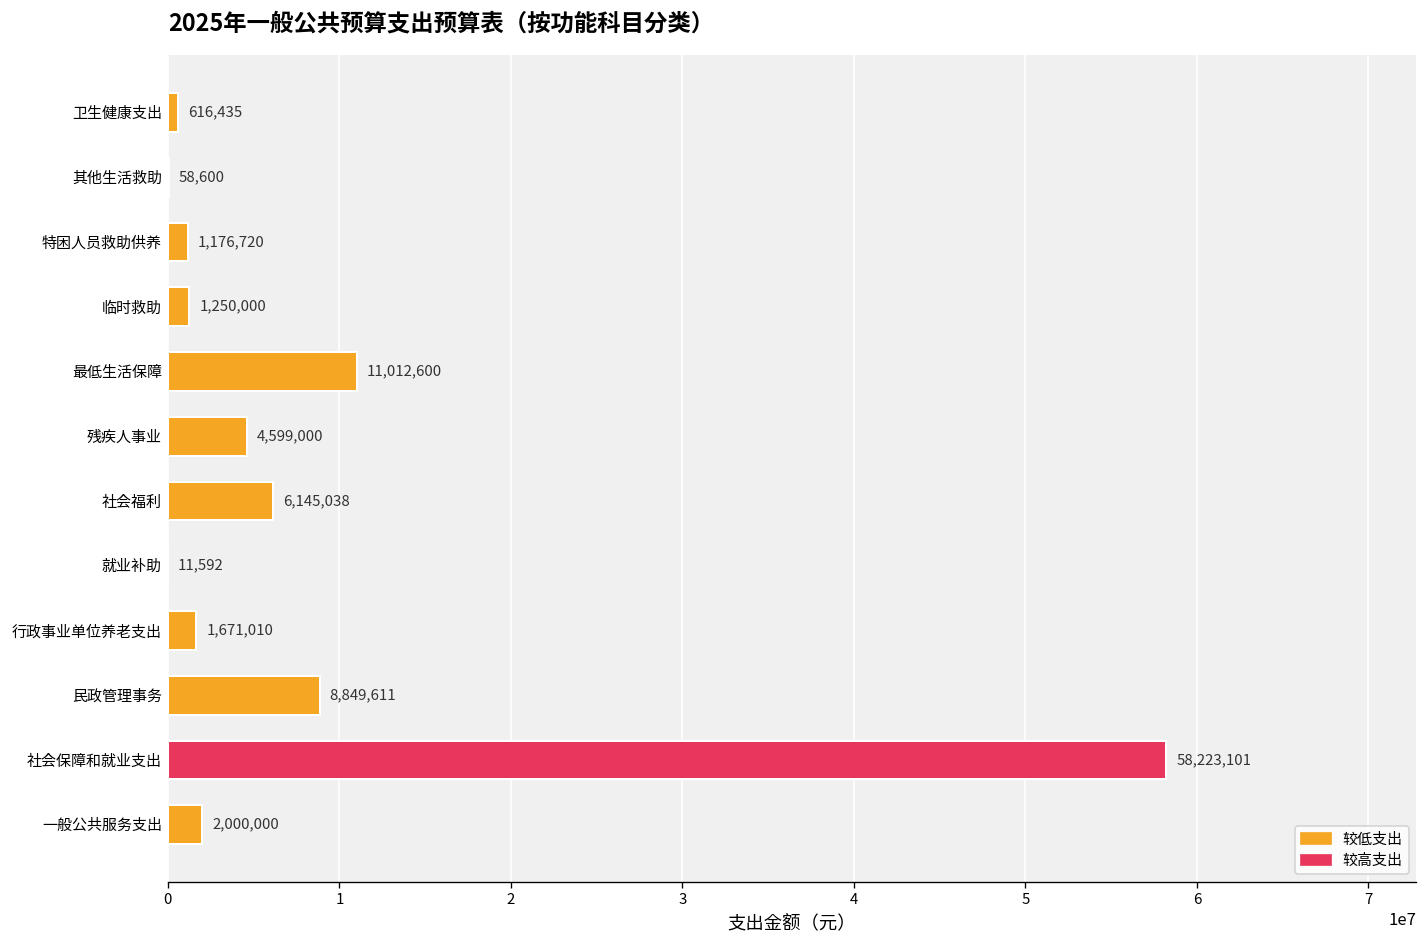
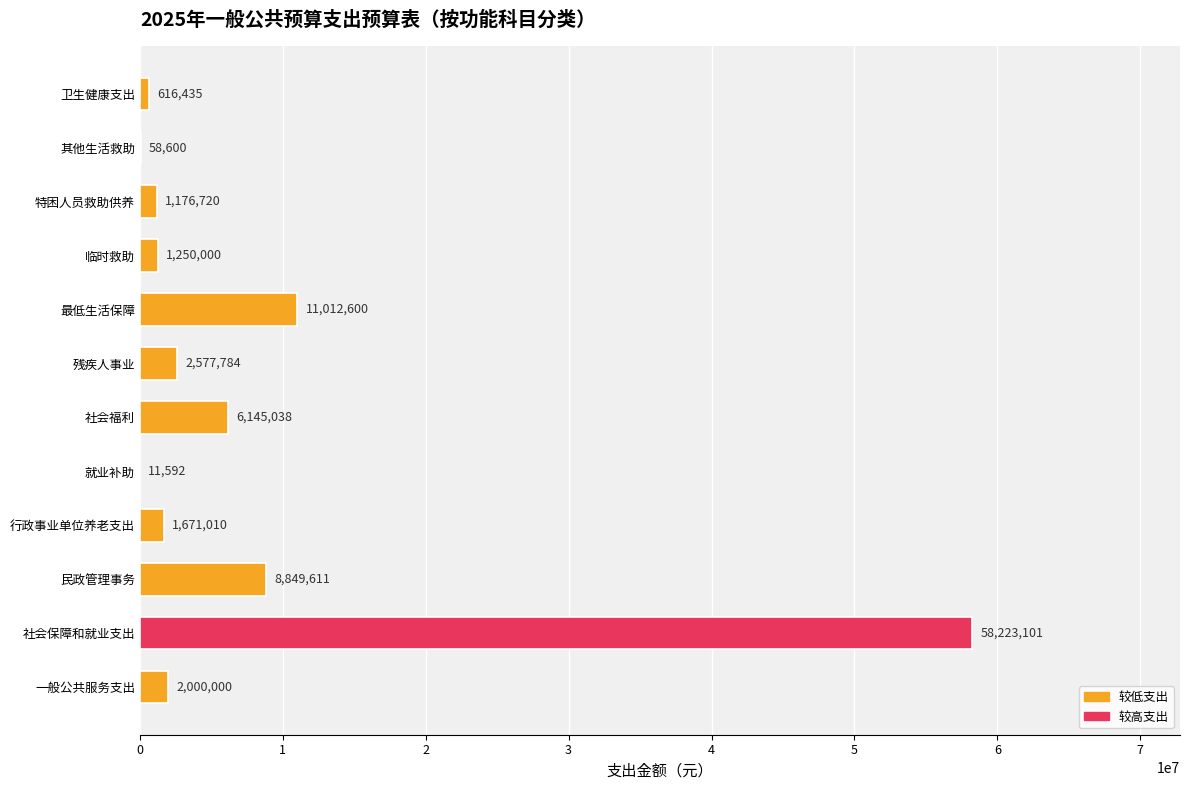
  {
    "卫生健康支出": "616,435",
    "其他生活救助": "58,600",
    "特困人员救助供养": "1,176,720",
    "临时救助": "1,250,000",
    "最低生活保障": "11,012,600",
-   "残疾人事业": "4,599,000",
+   "残疾人事业": "2,577,784",
    "社会福利": "6,145,038",
    "就业补助": "11,592",
    "行政事业单位养老支出": "1,671,010",
    "民政管理事务": "8,849,611",
    "社会保障和就业支出": "58,223,101",
    "一般公共服务支出": "2,000,000"
  }
